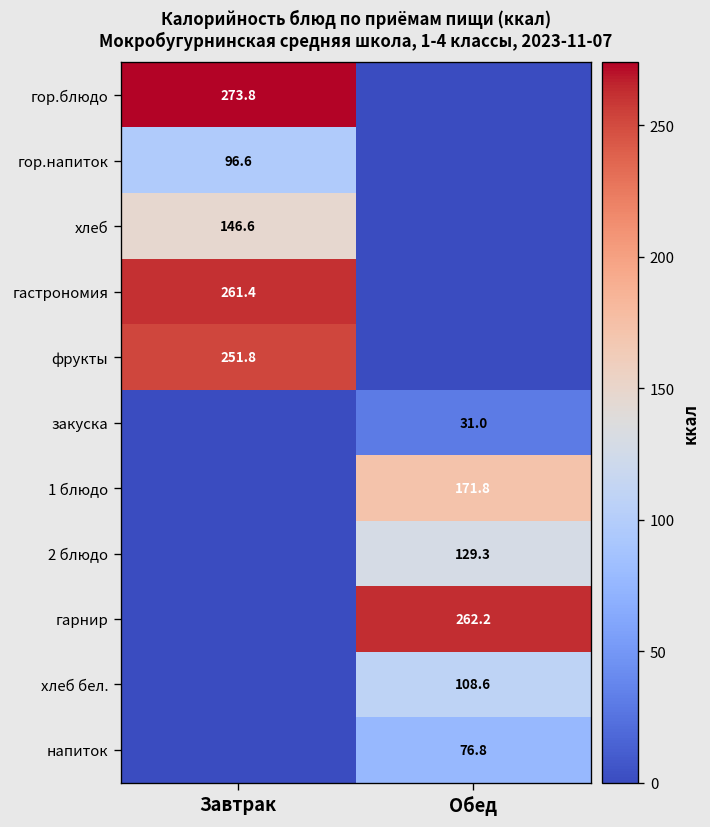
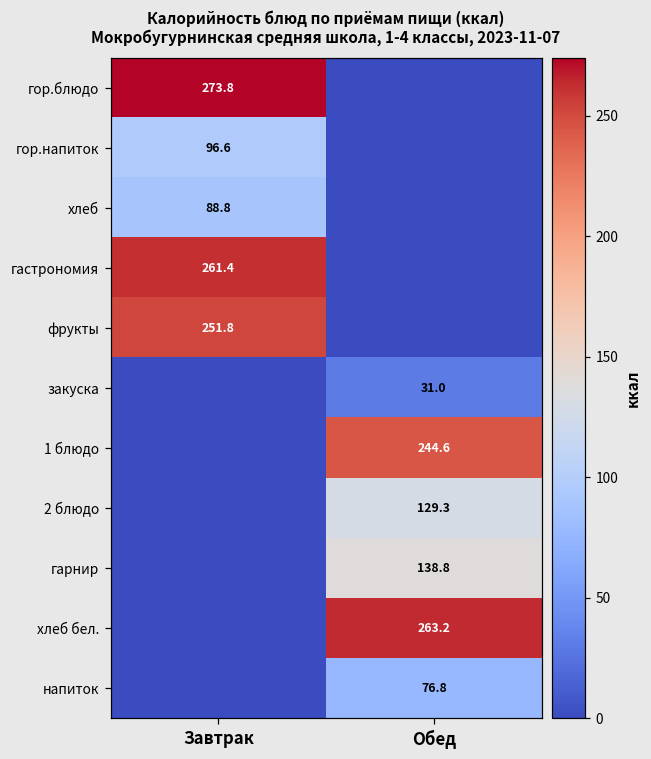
  {
    "гор.блюдо": {
      "Завтрак": 273.8
    },
    "гор.напиток": {
      "Завтрак": 96.6
    },
    "хлеб": {
-     "Завтрак": 146.6
+     "Завтрак": 88.8
    },
    "гастрономия": {
      "Завтрак": 261.4
    },
    "фрукты": {
      "Завтрак": 251.8
    },
    "закуска": {
      "Обед": 31.0
    },
    "1 блюдо": {
-     "Обед": 171.8
+     "Обед": 244.6
    },
    "2 блюдо": {
      "Обед": 129.3
    },
    "гарнир": {
-     "Обед": 262.2
+     "Обед": 138.8
    },
    "хлеб бел.": {
-     "Обед": 108.6
+     "Обед": 263.2
    },
    "напиток": {
      "Обед": 76.8
    }
  }
